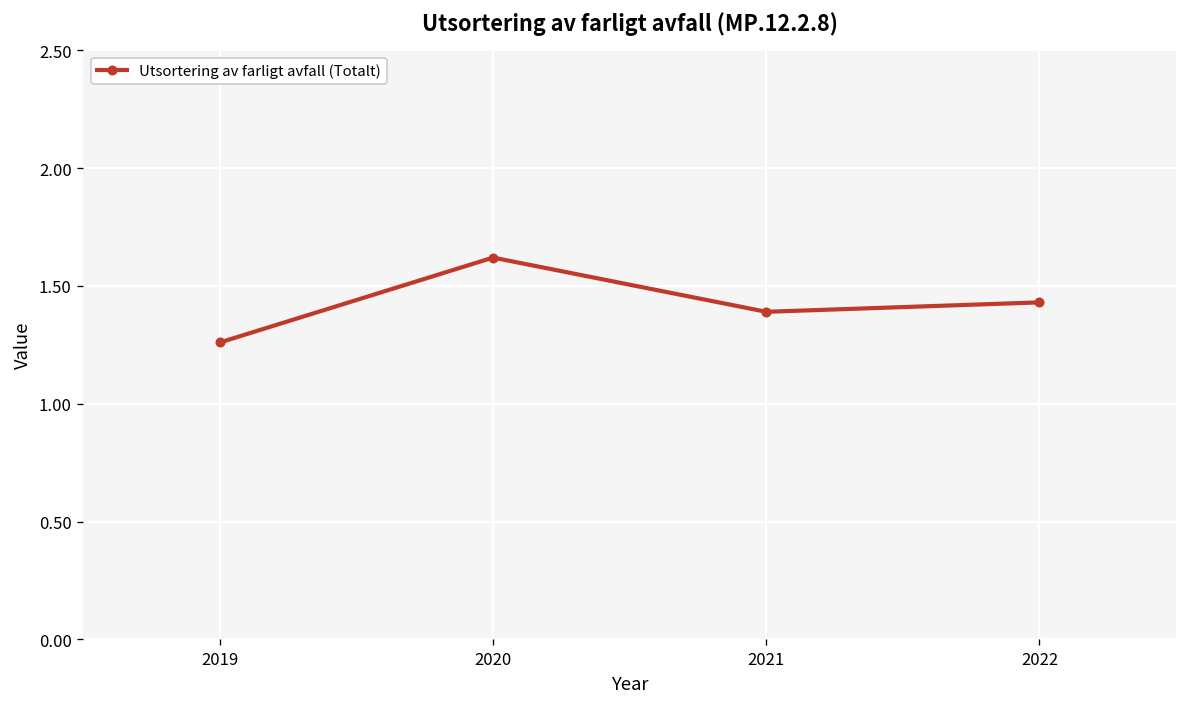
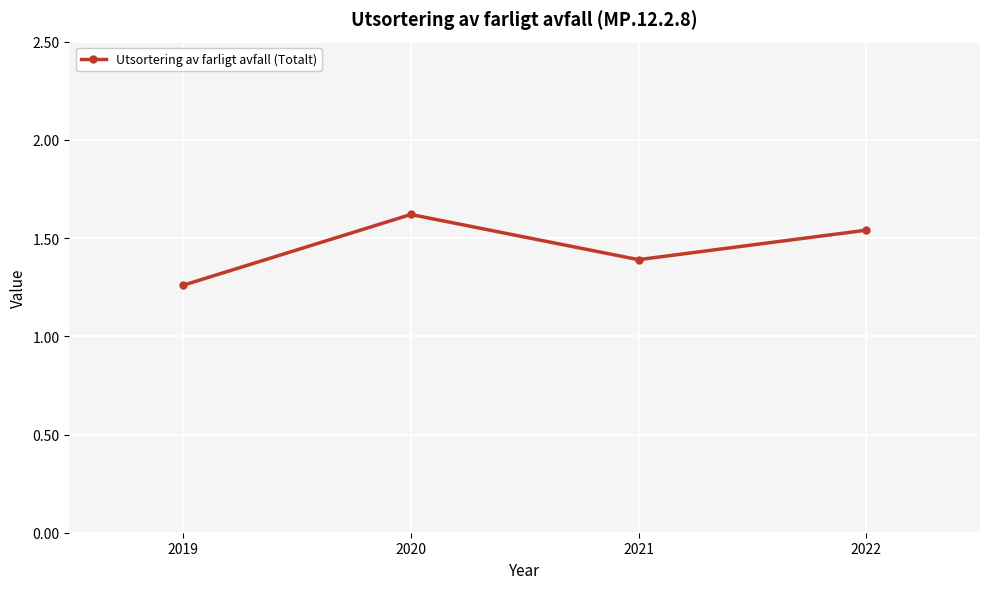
  {
    "2019": 1.26,
    "2020": 1.62,
    "2021": 1.39,
-   "2022": 1.43
+   "2022": 1.54
  }
